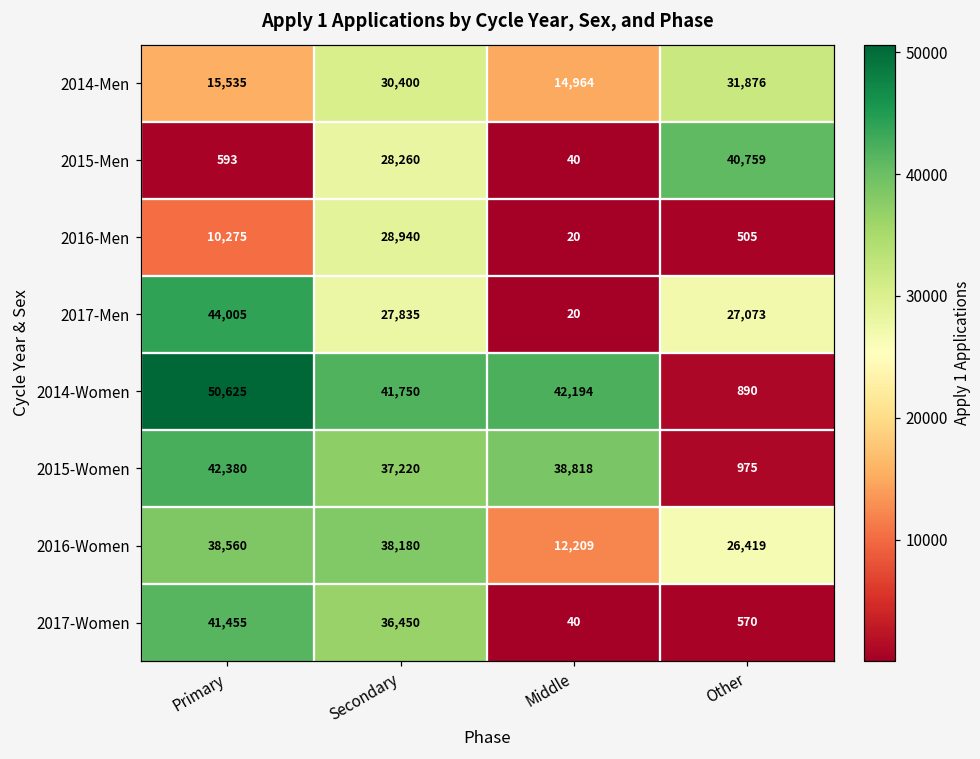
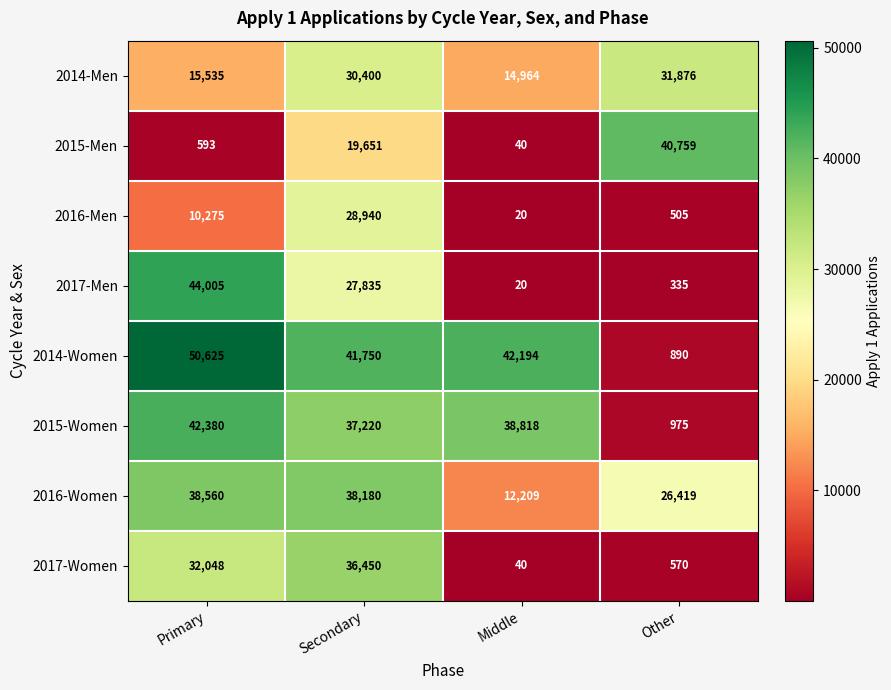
  {
    "2014-Men": {
      "Primary": "15,535",
      "Secondary": "30,400",
      "Middle": "14,964",
      "Other": "31,876"
    },
    "2015-Men": {
      "Primary": "593",
-     "Secondary": "28,260",
+     "Secondary": "19,651",
      "Middle": "40",
      "Other": "40,759"
    },
    "2016-Men": {
      "Primary": "10,275",
      "Secondary": "28,940",
      "Middle": "20",
      "Other": "505"
    },
    "2017-Men": {
      "Primary": "44,005",
      "Secondary": "27,835",
      "Middle": "20",
-     "Other": "27,073"
+     "Other": "335"
    },
    "2014-Women": {
      "Primary": "50,625",
      "Secondary": "41,750",
      "Middle": "42,194",
      "Other": "890"
    },
    "2015-Women": {
      "Primary": "42,380",
      "Secondary": "37,220",
      "Middle": "38,818",
      "Other": "975"
    },
    "2016-Women": {
      "Primary": "38,560",
      "Secondary": "38,180",
      "Middle": "12,209",
      "Other": "26,419"
    },
    "2017-Women": {
-     "Primary": "41,455",
+     "Primary": "32,048",
      "Secondary": "36,450",
      "Middle": "40",
      "Other": "570"
    }
  }
